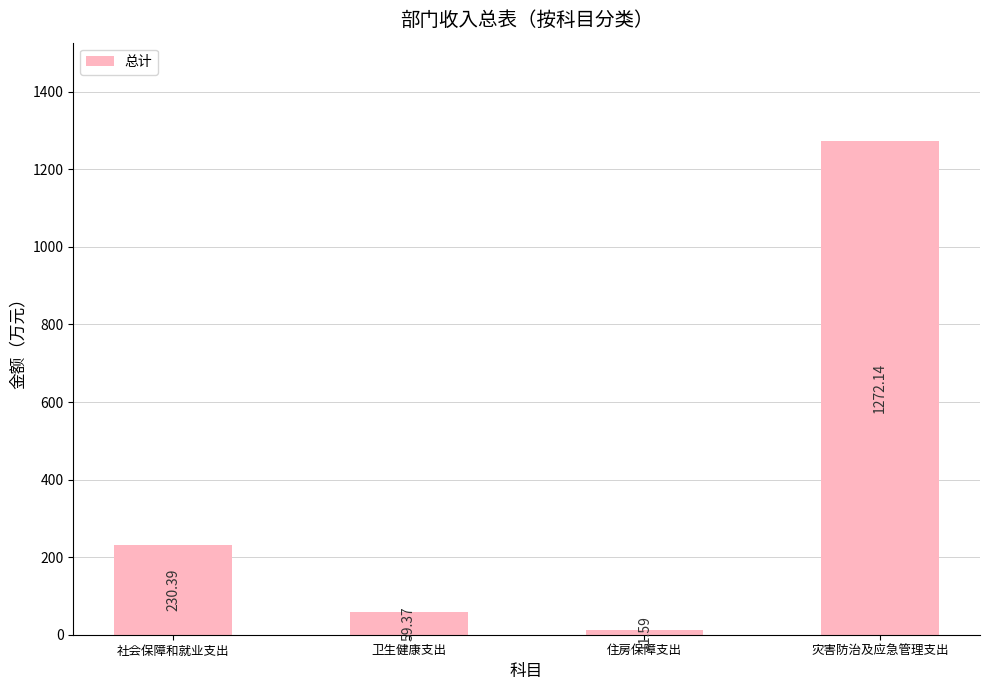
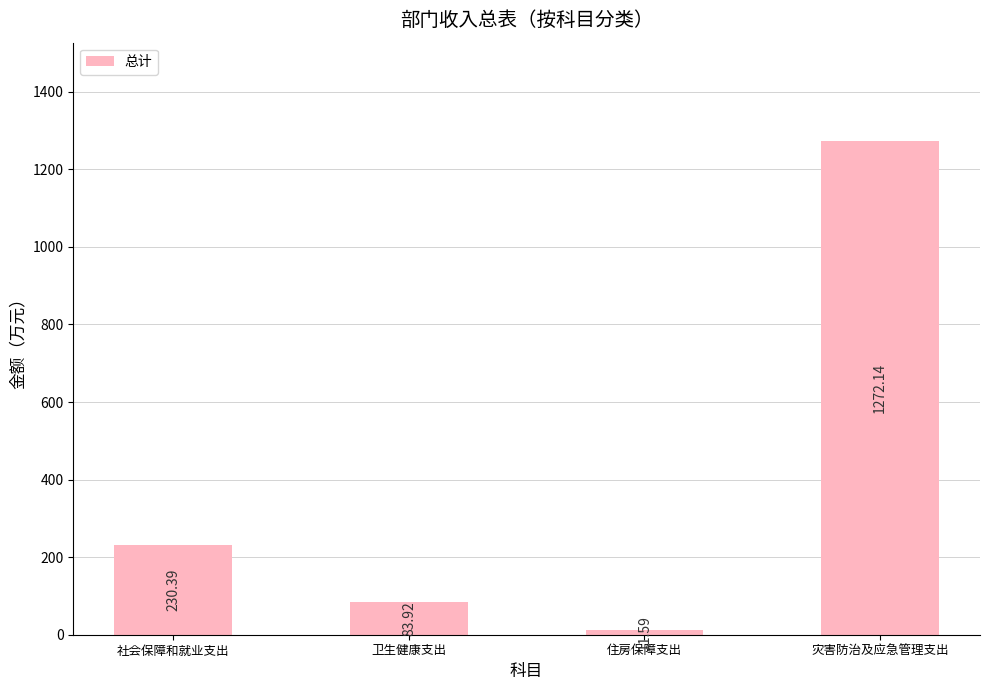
  {
    "社会保障和就业支出": 230.39,
-   "卫生健康支出": 59.37,
+   "卫生健康支出": 83.92,
    "住房保障支出": 11.59,
    "灾害防治及应急管理支出": 1272.14
  }
